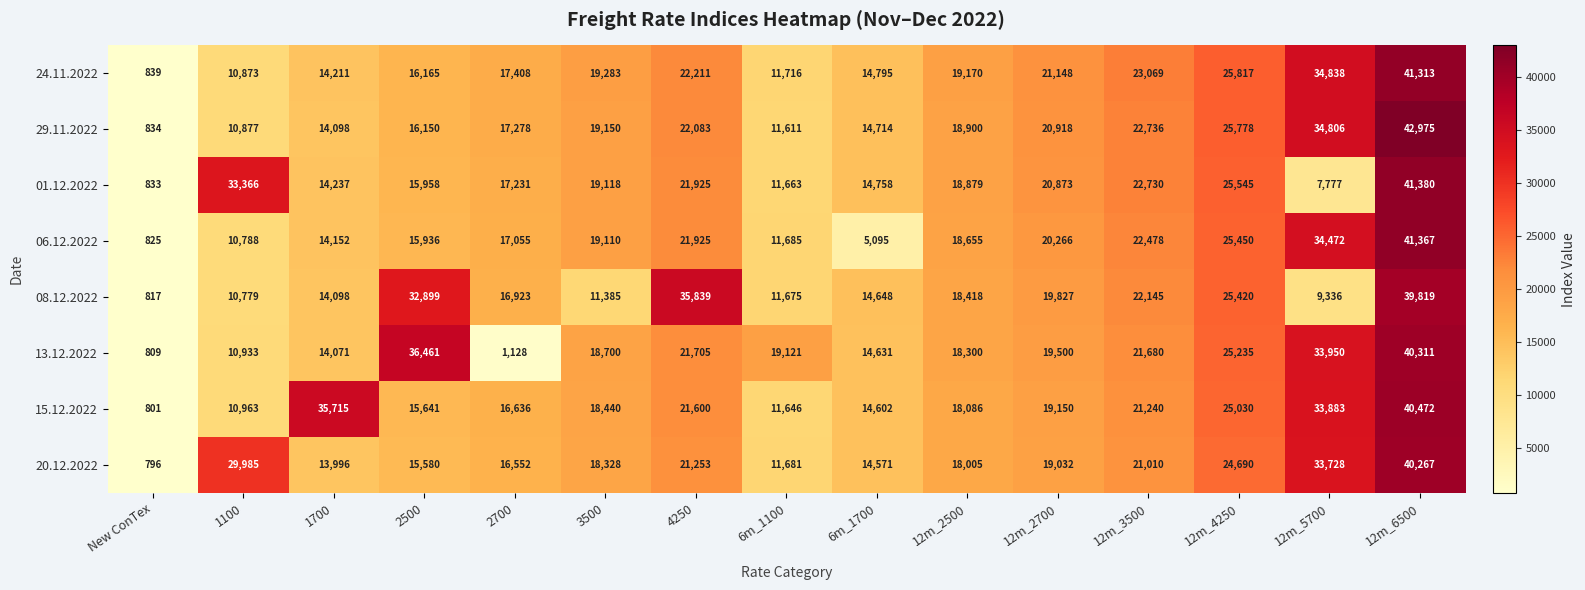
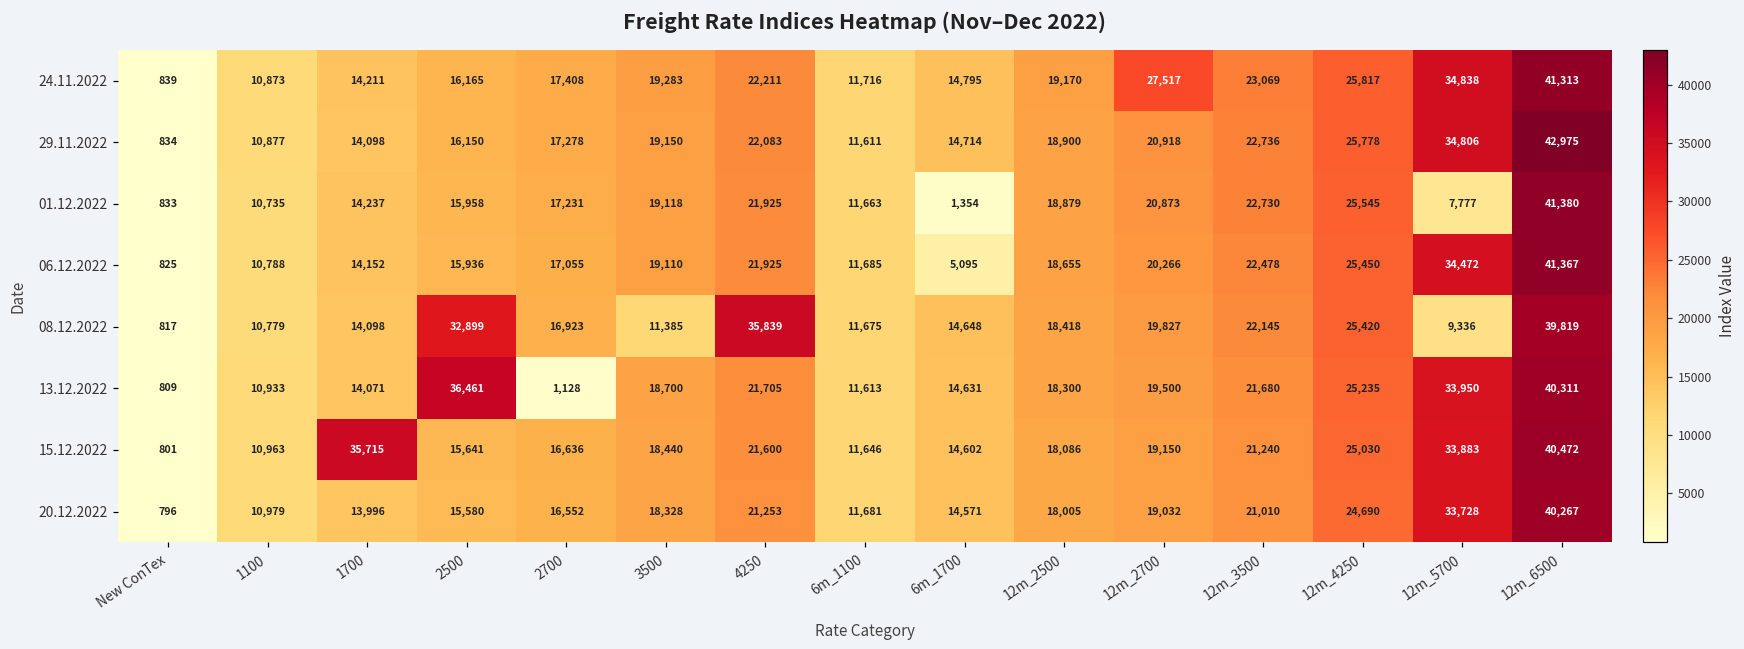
  {
    "24.11.2022": {
      "New ConTex": "839",
      "1100": "10,873",
      "1700": "14,211",
      "2500": "16,165",
      "2700": "17,408",
      "3500": "19,283",
      "4250": "22,211",
      "6m_1100": "11,716",
      "6m_1700": "14,795",
      "12m_2500": "19,170",
-     "12m_2700": "21,148",
+     "12m_2700": "27,517",
      "12m_3500": "23,069",
      "12m_4250": "25,817",
      "12m_5700": "34,838",
      "12m_6500": "41,313"
    },
    "29.11.2022": {
      "New ConTex": "834",
      "1100": "10,877",
      "1700": "14,098",
      "2500": "16,150",
      "2700": "17,278",
      "3500": "19,150",
      "4250": "22,083",
      "6m_1100": "11,611",
      "6m_1700": "14,714",
      "12m_2500": "18,900",
      "12m_2700": "20,918",
      "12m_3500": "22,736",
      "12m_4250": "25,778",
      "12m_5700": "34,806",
      "12m_6500": "42,975"
    },
    "01.12.2022": {
      "New ConTex": "833",
-     "1100": "33,366",
+     "1100": "10,735",
      "1700": "14,237",
      "2500": "15,958",
      "2700": "17,231",
      "3500": "19,118",
      "4250": "21,925",
      "6m_1100": "11,663",
-     "6m_1700": "14,758",
+     "6m_1700": "1,354",
      "12m_2500": "18,879",
      "12m_2700": "20,873",
      "12m_3500": "22,730",
      "12m_4250": "25,545",
      "12m_5700": "7,777",
      "12m_6500": "41,380"
    },
    "06.12.2022": {
      "New ConTex": "825",
      "1100": "10,788",
      "1700": "14,152",
      "2500": "15,936",
      "2700": "17,055",
      "3500": "19,110",
      "4250": "21,925",
      "6m_1100": "11,685",
      "6m_1700": "5,095",
      "12m_2500": "18,655",
      "12m_2700": "20,266",
      "12m_3500": "22,478",
      "12m_4250": "25,450",
      "12m_5700": "34,472",
      "12m_6500": "41,367"
    },
    "08.12.2022": {
      "New ConTex": "817",
      "1100": "10,779",
      "1700": "14,098",
      "2500": "32,899",
      "2700": "16,923",
      "3500": "11,385",
      "4250": "35,839",
      "6m_1100": "11,675",
      "6m_1700": "14,648",
      "12m_2500": "18,418",
      "12m_2700": "19,827",
      "12m_3500": "22,145",
      "12m_4250": "25,420",
      "12m_5700": "9,336",
      "12m_6500": "39,819"
    },
    "13.12.2022": {
      "New ConTex": "809",
      "1100": "10,933",
      "1700": "14,071",
      "2500": "36,461",
      "2700": "1,128",
      "3500": "18,700",
      "4250": "21,705",
-     "6m_1100": "19,121",
+     "6m_1100": "11,613",
      "6m_1700": "14,631",
      "12m_2500": "18,300",
      "12m_2700": "19,500",
      "12m_3500": "21,680",
      "12m_4250": "25,235",
      "12m_5700": "33,950",
      "12m_6500": "40,311"
    },
    "15.12.2022": {
      "New ConTex": "801",
      "1100": "10,963",
      "1700": "35,715",
      "2500": "15,641",
      "2700": "16,636",
      "3500": "18,440",
      "4250": "21,600",
      "6m_1100": "11,646",
      "6m_1700": "14,602",
      "12m_2500": "18,086",
      "12m_2700": "19,150",
      "12m_3500": "21,240",
      "12m_4250": "25,030",
      "12m_5700": "33,883",
      "12m_6500": "40,472"
    },
    "20.12.2022": {
      "New ConTex": "796",
-     "1100": "29,985",
+     "1100": "10,979",
      "1700": "13,996",
      "2500": "15,580",
      "2700": "16,552",
      "3500": "18,328",
      "4250": "21,253",
      "6m_1100": "11,681",
      "6m_1700": "14,571",
      "12m_2500": "18,005",
      "12m_2700": "19,032",
      "12m_3500": "21,010",
      "12m_4250": "24,690",
      "12m_5700": "33,728",
      "12m_6500": "40,267"
    }
  }
